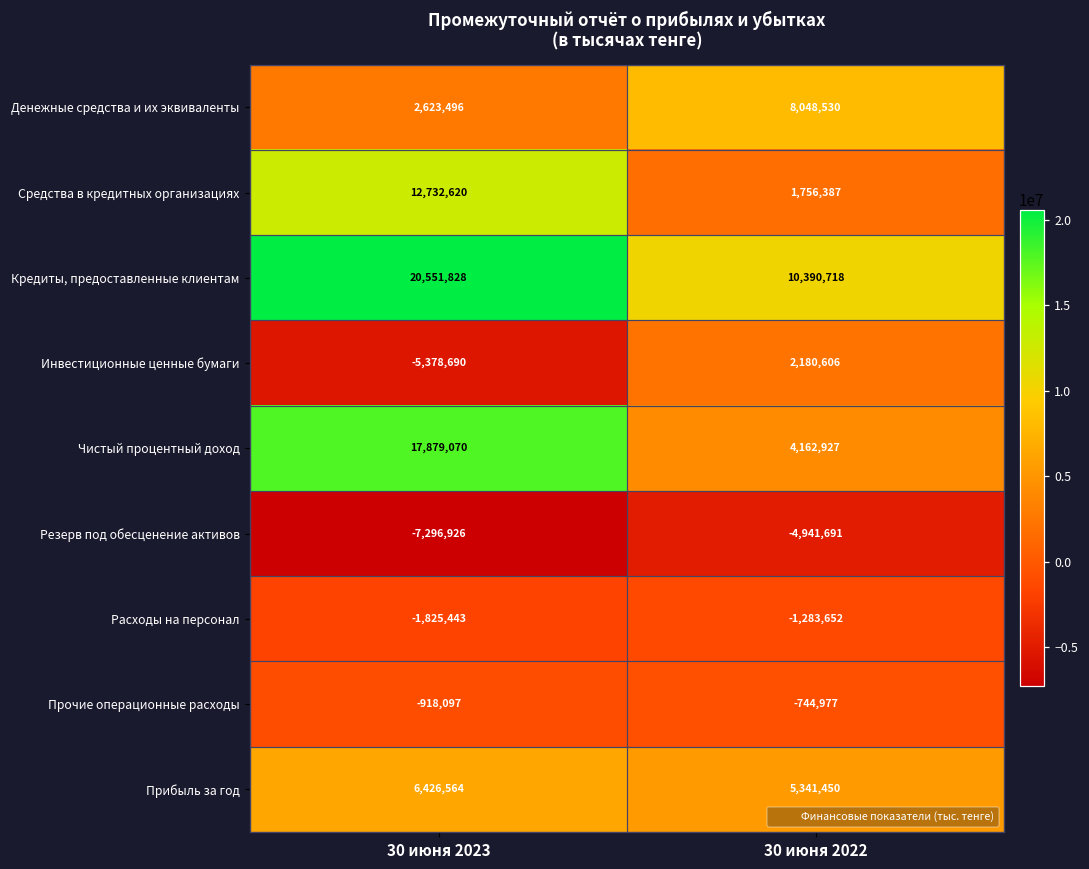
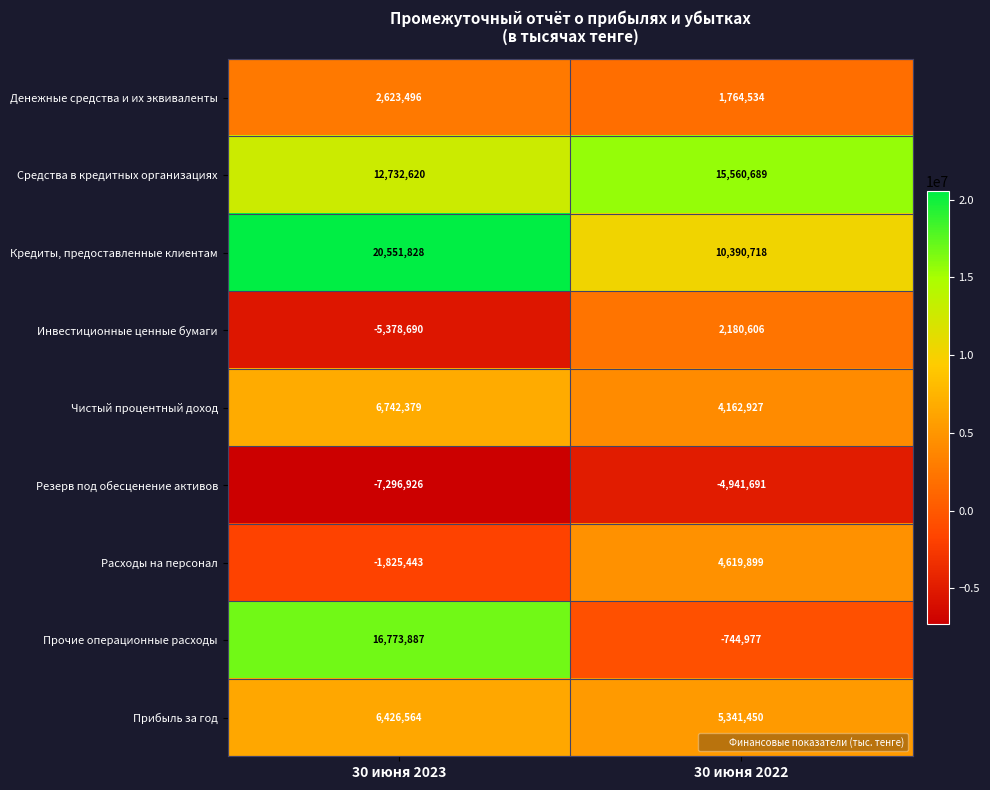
  {
    "Денежные средства и их эквиваленты": {
      "30 июня 2023": "2,623,496",
-     "30 июня 2022": "8,048,530"
+     "30 июня 2022": "1,764,534"
    },
    "Средства в кредитных организациях": {
      "30 июня 2023": "12,732,620",
-     "30 июня 2022": "1,756,387"
+     "30 июня 2022": "15,560,689"
    },
    "Кредиты, предоставленные клиентам": {
      "30 июня 2023": "20,551,828",
      "30 июня 2022": "10,390,718"
    },
    "Инвестиционные ценные бумаги": {
      "30 июня 2023": "-5,378,690",
      "30 июня 2022": "2,180,606"
    },
    "Чистый процентный доход": {
-     "30 июня 2023": "17,879,070",
+     "30 июня 2023": "6,742,379",
      "30 июня 2022": "4,162,927"
    },
    "Резерв под обесценение активов": {
      "30 июня 2023": "-7,296,926",
      "30 июня 2022": "-4,941,691"
    },
    "Расходы на персонал": {
      "30 июня 2023": "-1,825,443",
-     "30 июня 2022": "-1,283,652"
+     "30 июня 2022": "4,619,899"
    },
    "Прочие операционные расходы": {
-     "30 июня 2023": "-918,097",
+     "30 июня 2023": "16,773,887",
      "30 июня 2022": "-744,977"
    },
    "Прибыль за год": {
      "30 июня 2023": "6,426,564",
      "30 июня 2022": "5,341,450"
    }
  }
